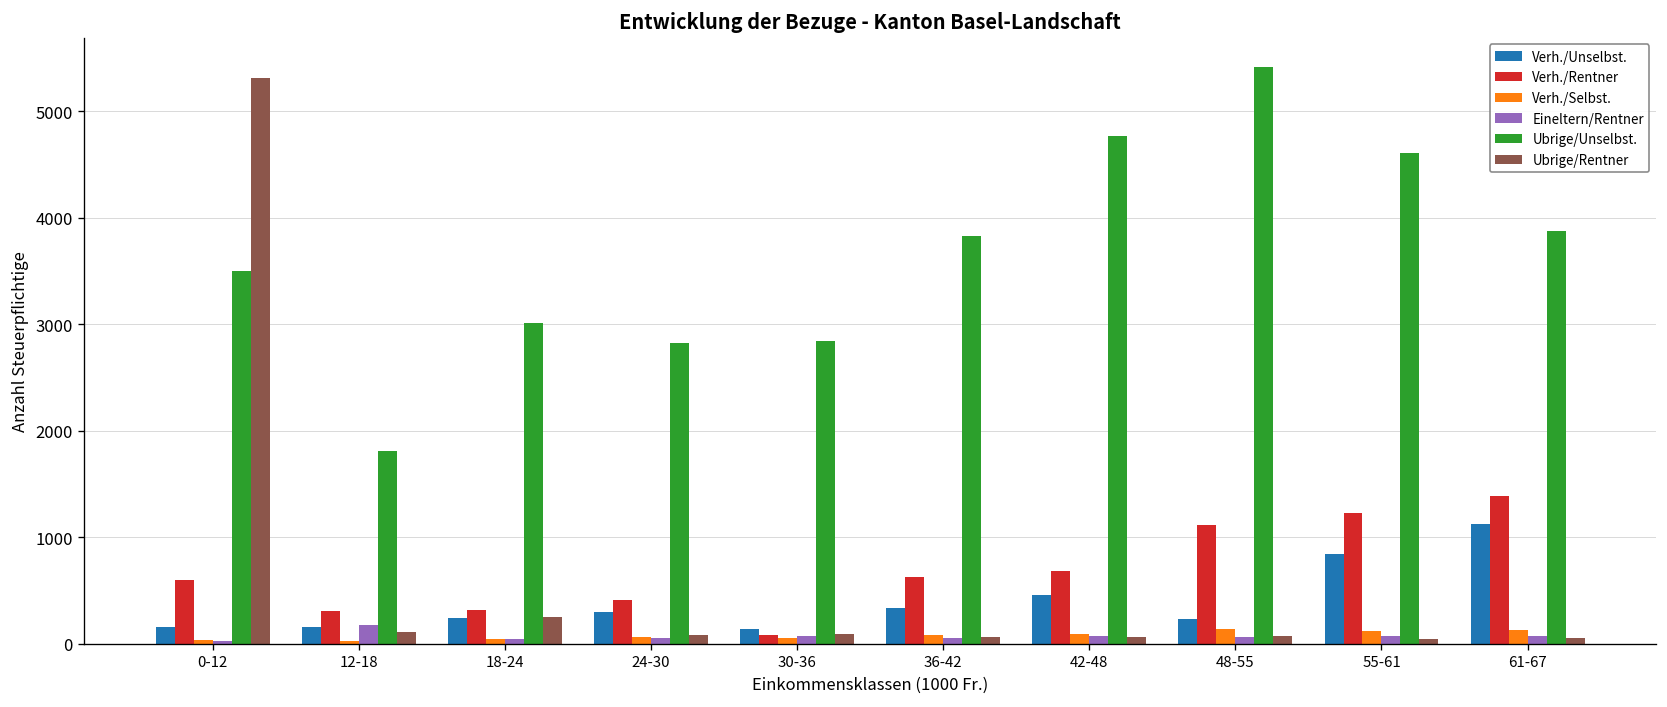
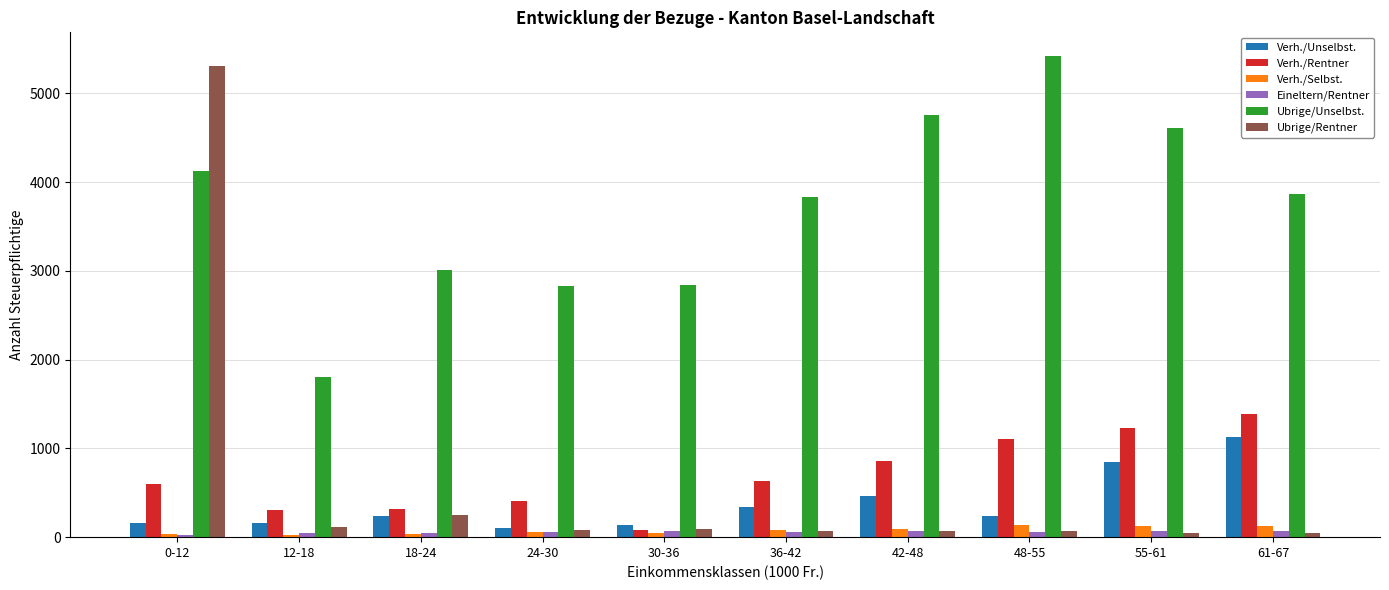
  {
    "Verh./Unselbst.": {
      "0-12": 200,
      "12-18": 200,
      "18-24": 200,
-     "24-30": 300,
+     "24-30": 100,
      "30-36": 100,
      "36-42": 300,
      "42-48": 500,
      "48-55": 200,
      "55-61": 800,
      "61-67": 1100
    },
    "Verh./Rentner": {
      "0-12": 600,
      "12-18": 300,
      "18-24": 300,
      "24-30": 400,
      "30-36": 100,
      "36-42": 600,
-     "42-48": 700,
+     "42-48": 900,
      "48-55": 1100,
      "55-61": 1200,
      "61-67": 1400
    },
    "Verh./Selbst.": {
      "0-12": 0,
      "18-24": 0,
      "24-30": 100,
      "30-36": 0,
      "36-42": 100,
      "42-48": 100,
      "48-55": 100,
      "55-61": 100,
      "61-67": 100
    },
    "Eineltern/Rentner": {
-     "12-18": 200,
+     "12-18": 0,
      "18-24": 0,
      "24-30": 100,
      "30-36": 100,
      "36-42": 100,
      "42-48": 100,
      "48-55": 100,
      "55-61": 100,
      "61-67": 100
    },
    "Ubrige/Unselbst.": {
-     "0-12": 3500,
+     "0-12": 4100,
      "12-18": 1800,
      "18-24": 3000,
      "24-30": 2800,
      "30-36": 2800,
      "36-42": 3800,
      "42-48": 4800,
      "48-55": 5400,
      "55-61": 4600,
      "61-67": 3900
    },
    "Ubrige/Rentner": {
      "0-12": 5300,
      "12-18": 100,
      "18-24": 200,
      "24-30": 100,
      "30-36": 100,
      "36-42": 100,
      "42-48": 100,
      "48-55": 100,
      "55-61": 0,
      "61-67": 100
    }
  }
